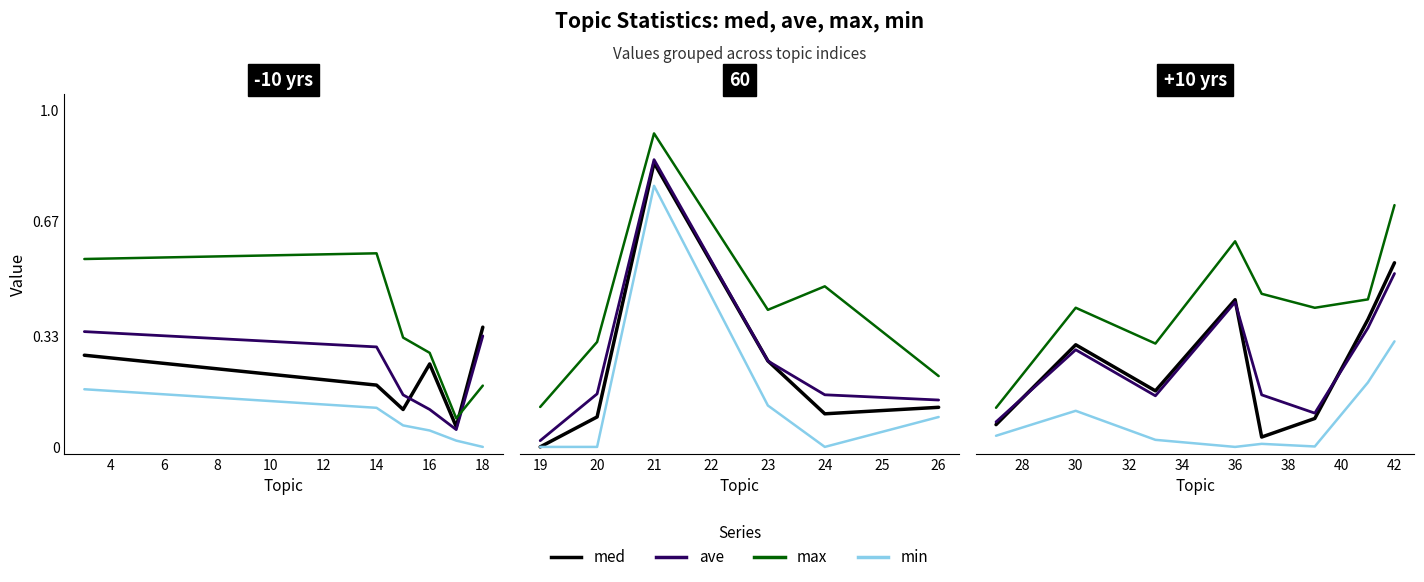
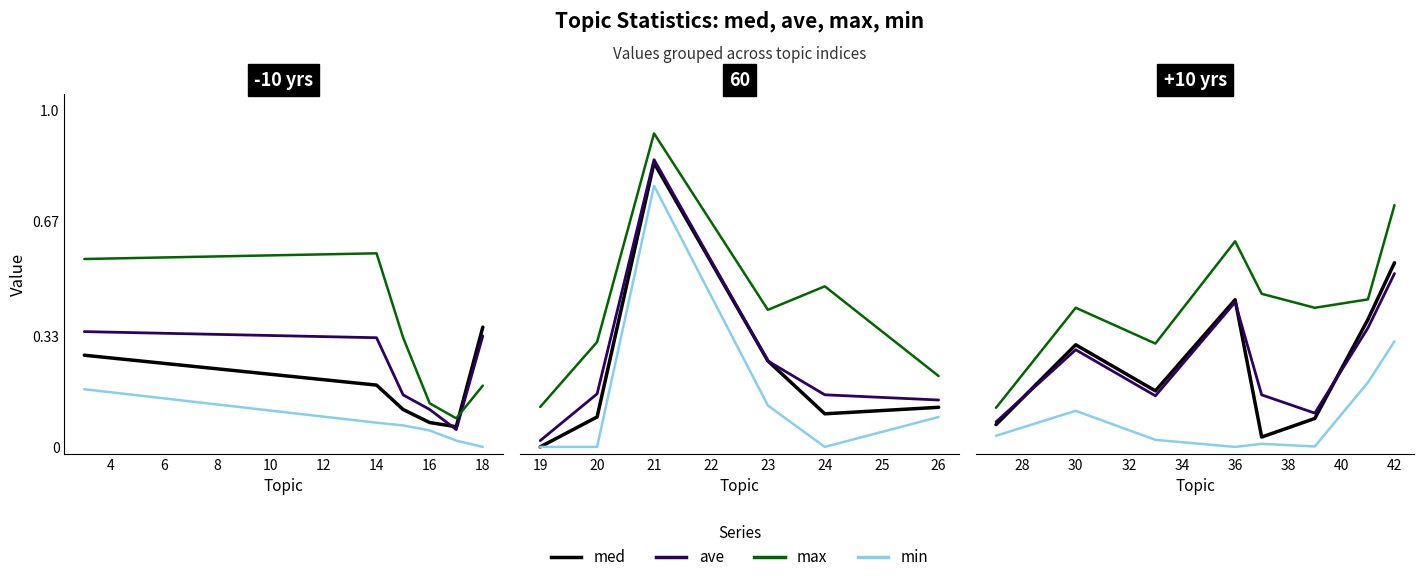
  {
    "-10 yrs": {
      "med": {
        "14": 0.18,
-       "16": 0.25,
+       "16": 0.07,
        "18": 0.36
      },
      "ave": {
-       "14": 0.30,
+       "14": 0.32,
        "16": 0.11,
        "18": 0.33
      },
      "max": {
        "14": 0.58,
-       "16": 0.28,
+       "16": 0.13,
        "18": 0.18
      },
      "min": {
-       "14": 0.12,
+       "14": 0.07,
        "16": 0.05,
        "18": 0.00
      }
    }
  }
